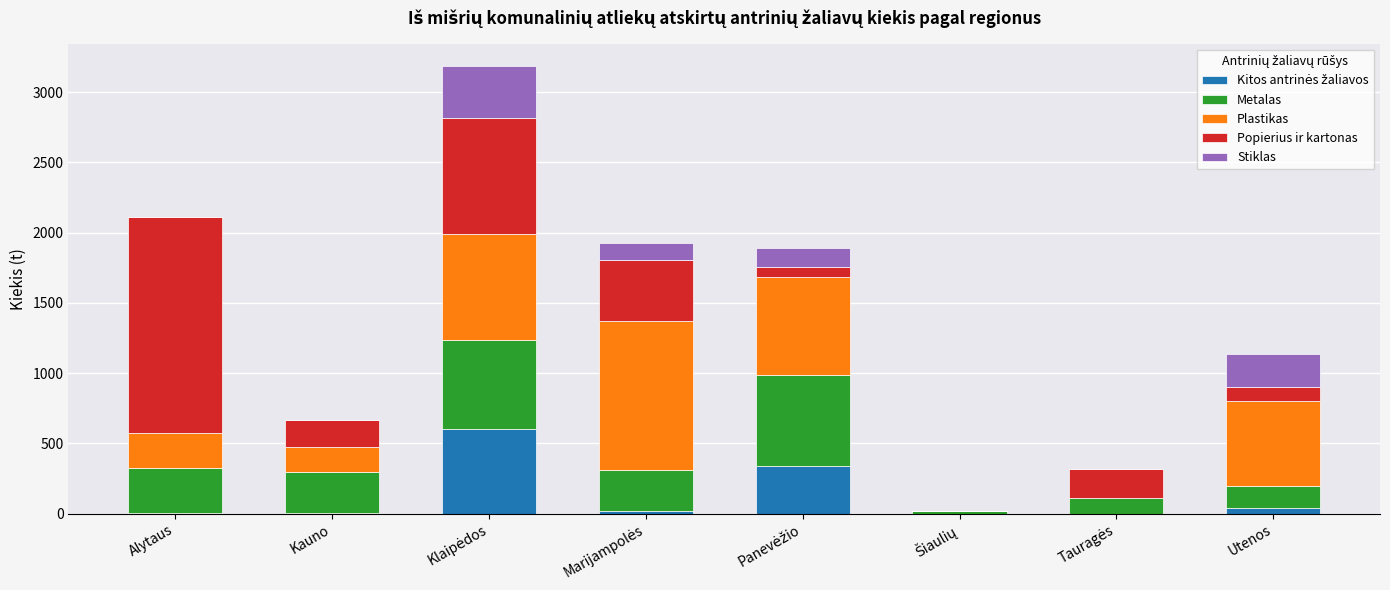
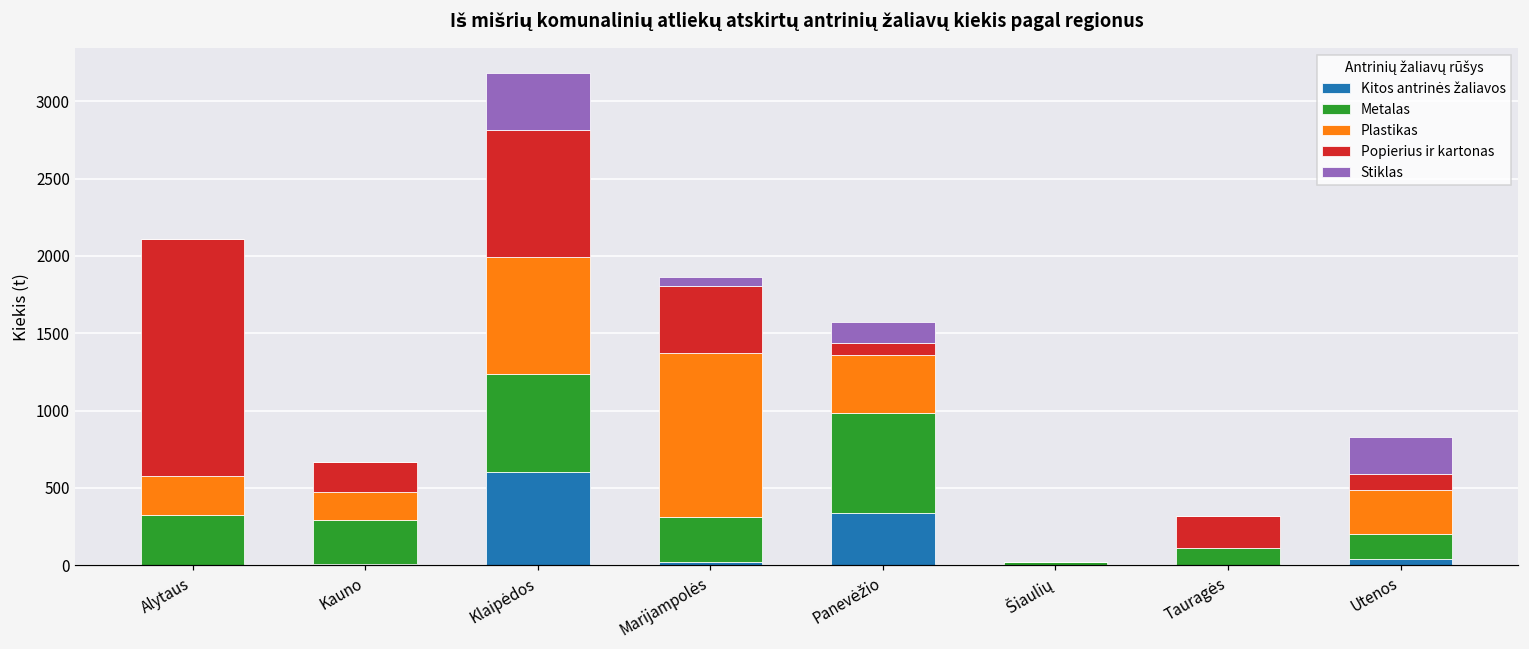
  {
    "Kitos antrinės žaliavos": {
      "Klaipėdos": 600,
      "Marijampolės": 20,
      "Panevėžio": 340,
      "Šiaulių": 0,
      "Tauragės": 0,
      "Utenos": 40
    },
    "Metalas": {
      "Alytaus": 320,
      "Kauno": 290,
      "Klaipėdos": 640,
      "Marijampolės": 290,
      "Panevėžio": 650,
      "Šiaulių": 20,
      "Tauragės": 110,
      "Utenos": 160
    },
    "Plastikas": {
      "Alytaus": 250,
      "Kauno": 180,
      "Klaipėdos": 750,
      "Marijampolės": 1060,
-     "Panevėžio": 690,
+     "Panevėžio": 370,
      "Šiaulių": 0,
      "Tauragės": 0,
-     "Utenos": 600
+     "Utenos": 290
    },
    "Popierius ir kartonas": {
      "Alytaus": 1530,
      "Kauno": 190,
      "Klaipėdos": 820,
      "Marijampolės": 430,
      "Panevėžio": 80,
      "Šiaulių": 0,
      "Tauragės": 210,
      "Utenos": 100
    },
    "Stiklas": {
      "Alytaus": 0,
      "Kauno": 0,
      "Klaipėdos": 370,
-     "Marijampolės": 120,
+     "Marijampolės": 60,
      "Panevėžio": 140,
      "Šiaulių": 0,
      "Tauragės": 0,
      "Utenos": 240
    }
  }
